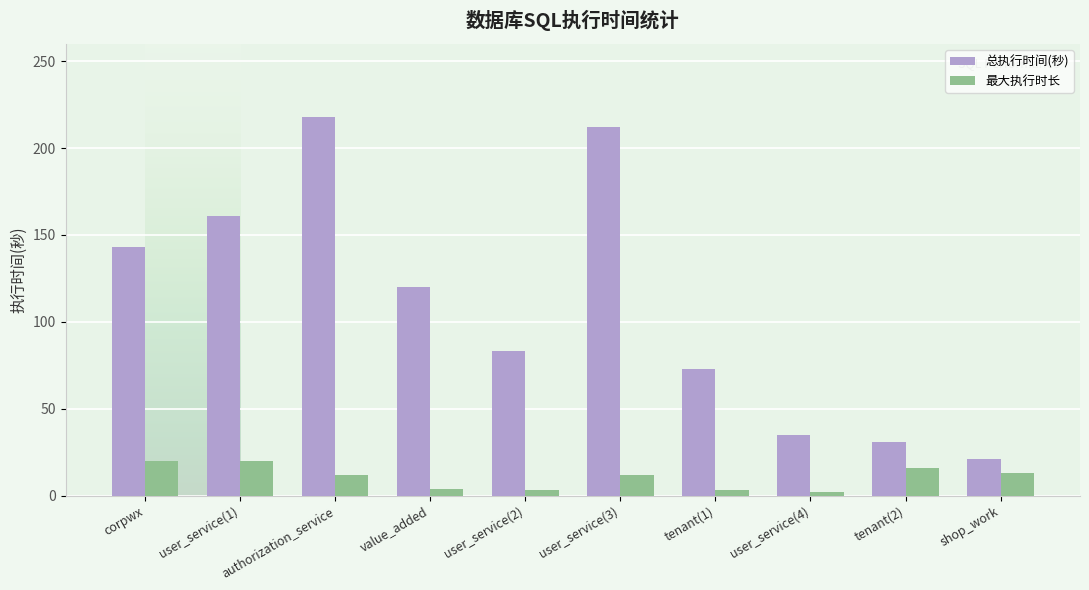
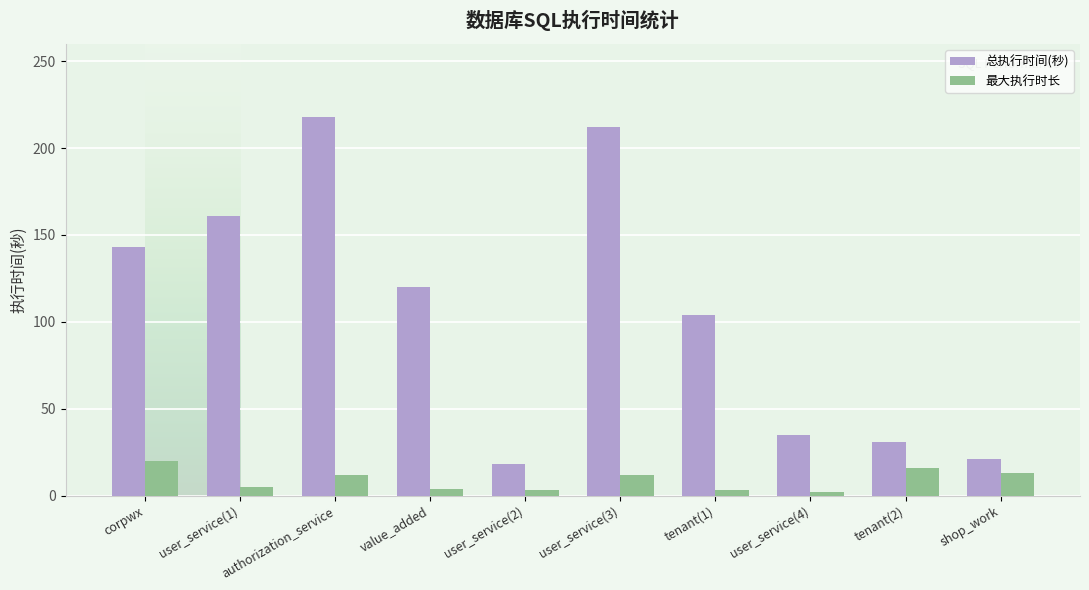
  {
    "总执行时间(秒)": {
      "corpwx": 143,
      "user_service(1)": 161,
      "authorization_service": 218,
      "value_added": 120,
-     "user_service(2)": 83,
+     "user_service(2)": 18,
      "user_service(3)": 212,
-     "tenant(1)": 73,
+     "tenant(1)": 104,
      "user_service(4)": 35,
      "tenant(2)": 31,
      "shop_work": 21
    },
    "最大执行时长": {
      "corpwx": 20,
-     "user_service(1)": 20,
+     "user_service(1)": 5,
      "authorization_service": 12,
      "value_added": 4,
      "user_service(2)": 3,
      "user_service(3)": 12,
      "tenant(1)": 3,
      "user_service(4)": 2,
      "tenant(2)": 16,
      "shop_work": 13
    }
  }
